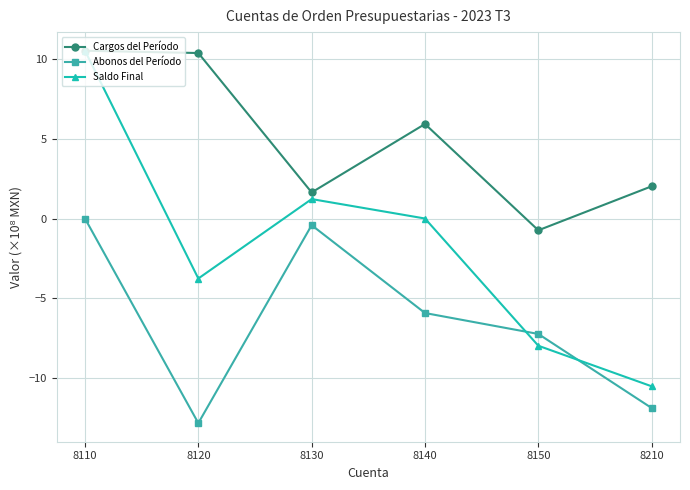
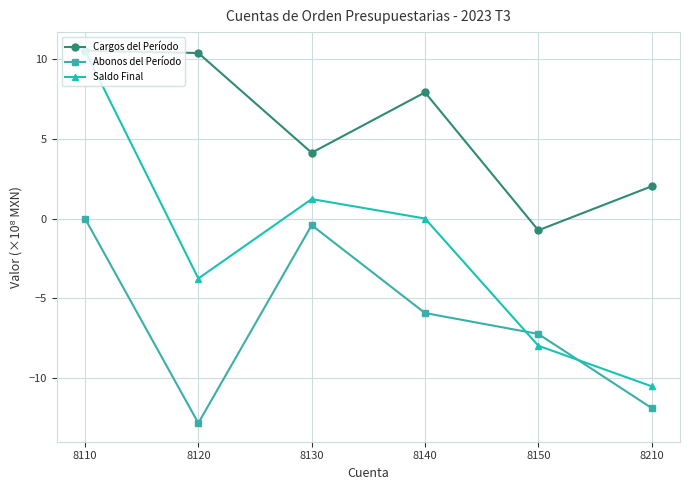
  {
    "Cargos del Período": {
      "8120": 10.4,
-     "8130": 1.6,
-     "8140": 5.9,
+     "8130": 4.1,
+     "8140": 7.9,
      "8150": -0.7,
      "8210": 2.0
    }
  }
